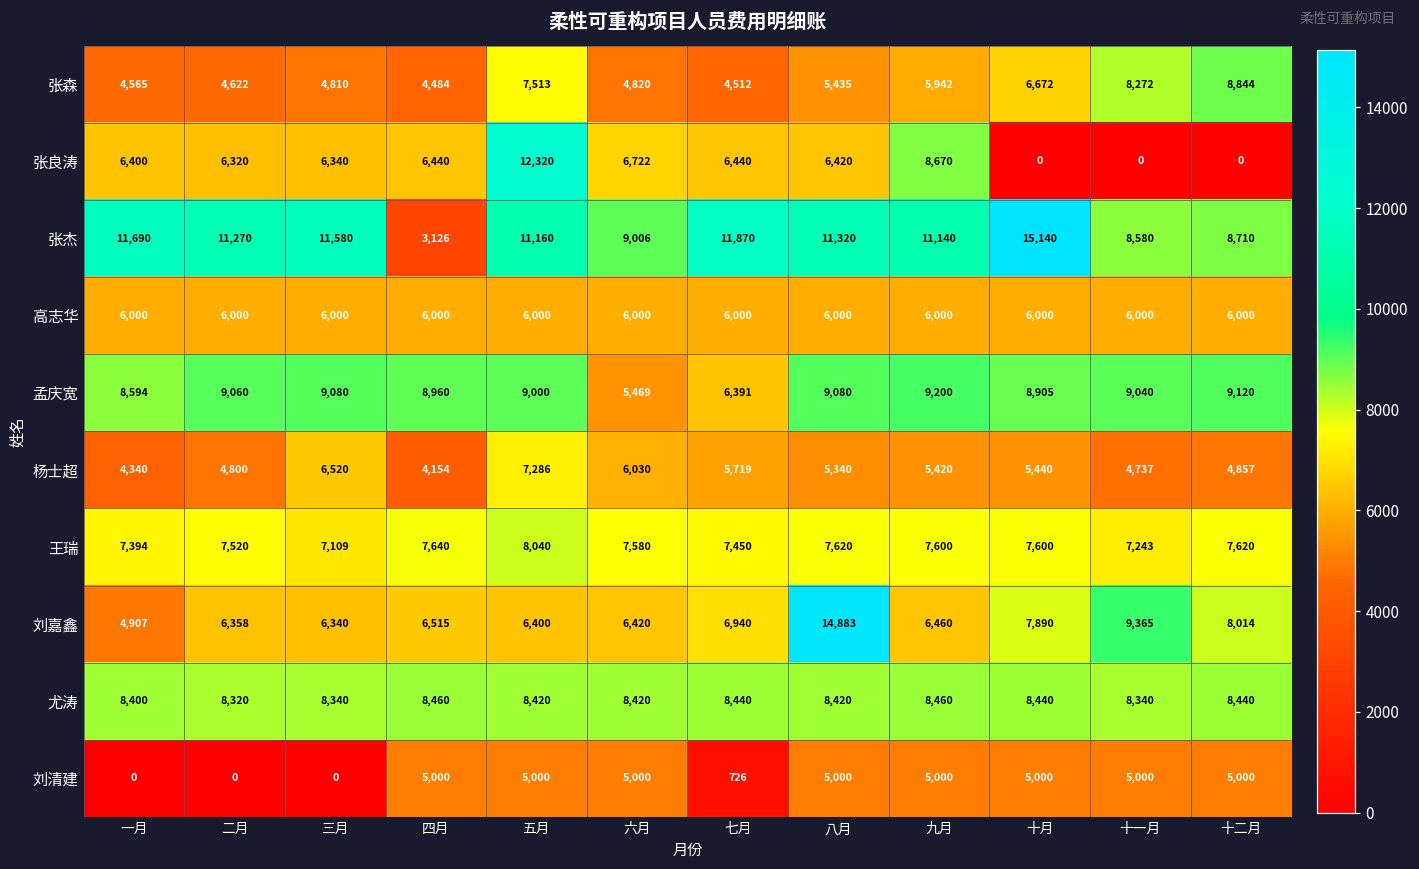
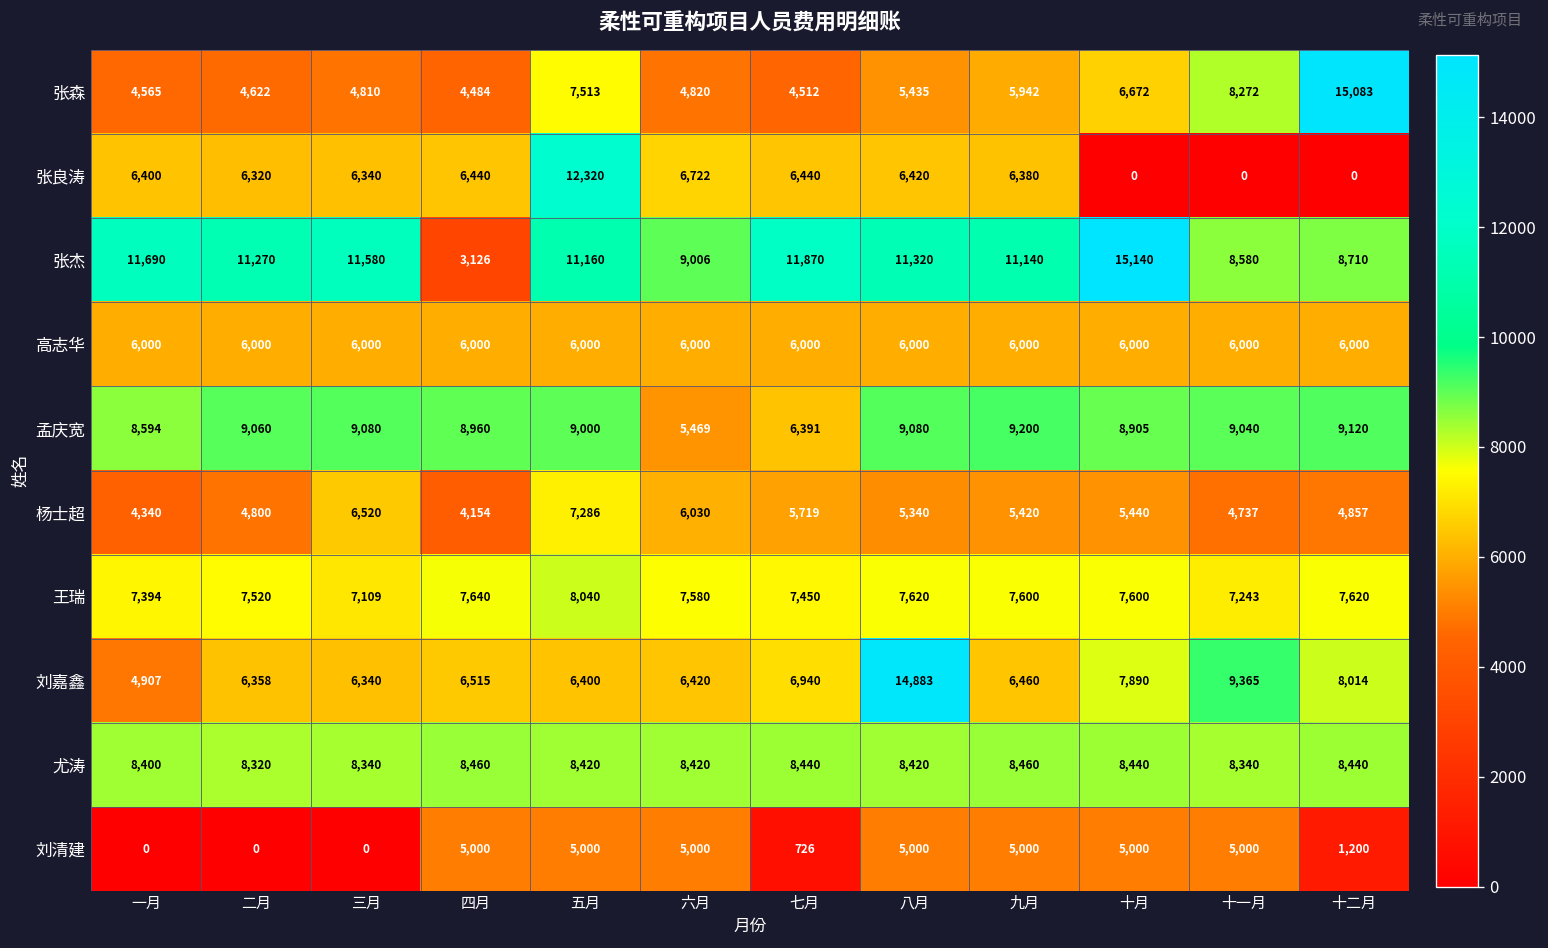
  {
    "张森": {
      "一月": "4,565",
      "二月": "4,622",
      "三月": "4,810",
      "四月": "4,484",
      "五月": "7,513",
      "六月": "4,820",
      "七月": "4,512",
      "八月": "5,435",
      "九月": "5,942",
      "十月": "6,672",
      "十一月": "8,272",
-     "十二月": "8,844"
+     "十二月": "15,083"
    },
    "张良涛": {
      "一月": "6,400",
      "二月": "6,320",
      "三月": "6,340",
      "四月": "6,440",
      "五月": "12,320",
      "六月": "6,722",
      "七月": "6,440",
      "八月": "6,420",
-     "九月": "8,670",
+     "九月": "6,380",
      "十月": "0",
      "十一月": "0",
      "十二月": "0"
    },
    "张杰": {
      "一月": "11,690",
      "二月": "11,270",
      "三月": "11,580",
      "四月": "3,126",
      "五月": "11,160",
      "六月": "9,006",
      "七月": "11,870",
      "八月": "11,320",
      "九月": "11,140",
      "十月": "15,140",
      "十一月": "8,580",
      "十二月": "8,710"
    },
    "高志华": {
      "一月": "6,000",
      "二月": "6,000",
      "三月": "6,000",
      "四月": "6,000",
      "五月": "6,000",
      "六月": "6,000",
      "七月": "6,000",
      "八月": "6,000",
      "九月": "6,000",
      "十月": "6,000",
      "十一月": "6,000",
      "十二月": "6,000"
    },
    "孟庆宽": {
      "一月": "8,594",
      "二月": "9,060",
      "三月": "9,080",
      "四月": "8,960",
      "五月": "9,000",
      "六月": "5,469",
      "七月": "6,391",
      "八月": "9,080",
      "九月": "9,200",
      "十月": "8,905",
      "十一月": "9,040",
      "十二月": "9,120"
    },
    "杨士超": {
      "一月": "4,340",
      "二月": "4,800",
      "三月": "6,520",
      "四月": "4,154",
      "五月": "7,286",
      "六月": "6,030",
      "七月": "5,719",
      "八月": "5,340",
      "九月": "5,420",
      "十月": "5,440",
      "十一月": "4,737",
      "十二月": "4,857"
    },
    "王瑞": {
      "一月": "7,394",
      "二月": "7,520",
      "三月": "7,109",
      "四月": "7,640",
      "五月": "8,040",
      "六月": "7,580",
      "七月": "7,450",
      "八月": "7,620",
      "九月": "7,600",
      "十月": "7,600",
      "十一月": "7,243",
      "十二月": "7,620"
    },
    "刘嘉鑫": {
      "一月": "4,907",
      "二月": "6,358",
      "三月": "6,340",
      "四月": "6,515",
      "五月": "6,400",
      "六月": "6,420",
      "七月": "6,940",
      "八月": "14,883",
      "九月": "6,460",
      "十月": "7,890",
      "十一月": "9,365",
      "十二月": "8,014"
    },
    "尤涛": {
      "一月": "8,400",
      "二月": "8,320",
      "三月": "8,340",
      "四月": "8,460",
      "五月": "8,420",
      "六月": "8,420",
      "七月": "8,440",
      "八月": "8,420",
      "九月": "8,460",
      "十月": "8,440",
      "十一月": "8,340",
      "十二月": "8,440"
    },
    "刘清建": {
      "一月": "0",
      "二月": "0",
      "三月": "0",
      "四月": "5,000",
      "五月": "5,000",
      "六月": "5,000",
      "七月": "726",
      "八月": "5,000",
      "九月": "5,000",
      "十月": "5,000",
      "十一月": "5,000",
-     "十二月": "5,000"
+     "十二月": "1,200"
    }
  }
